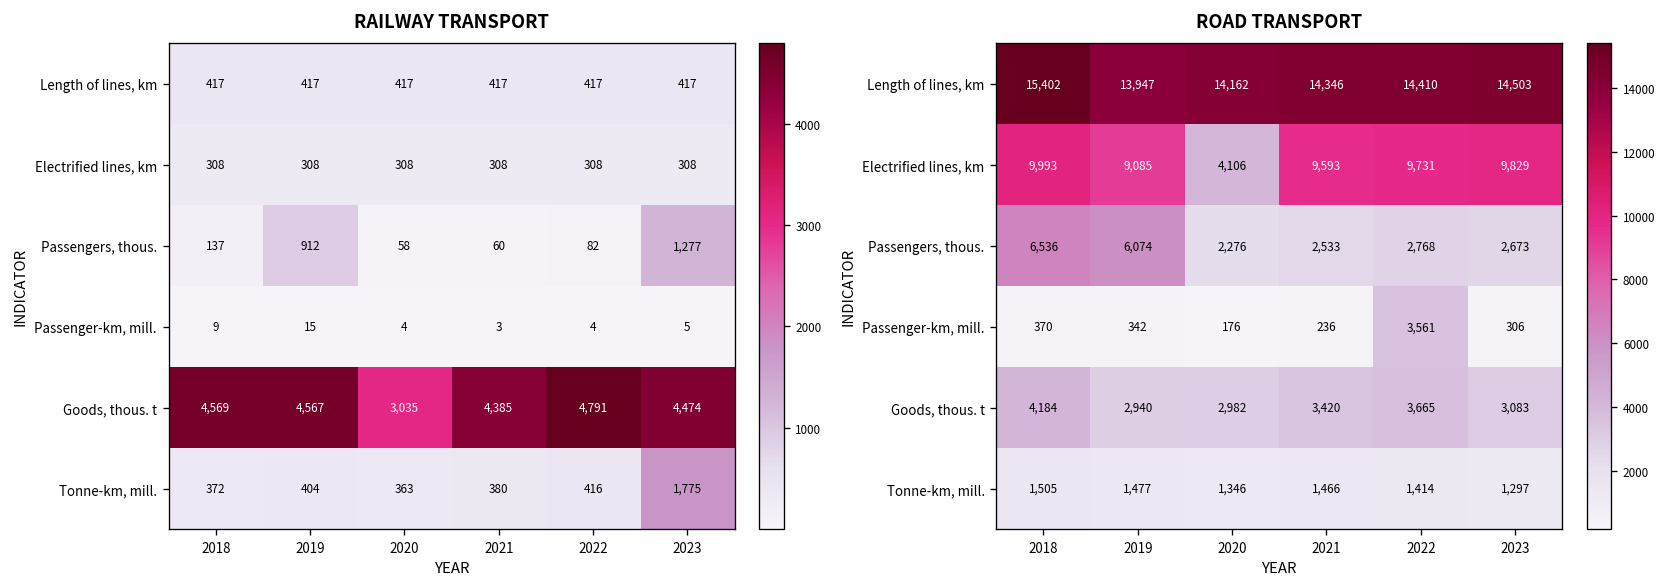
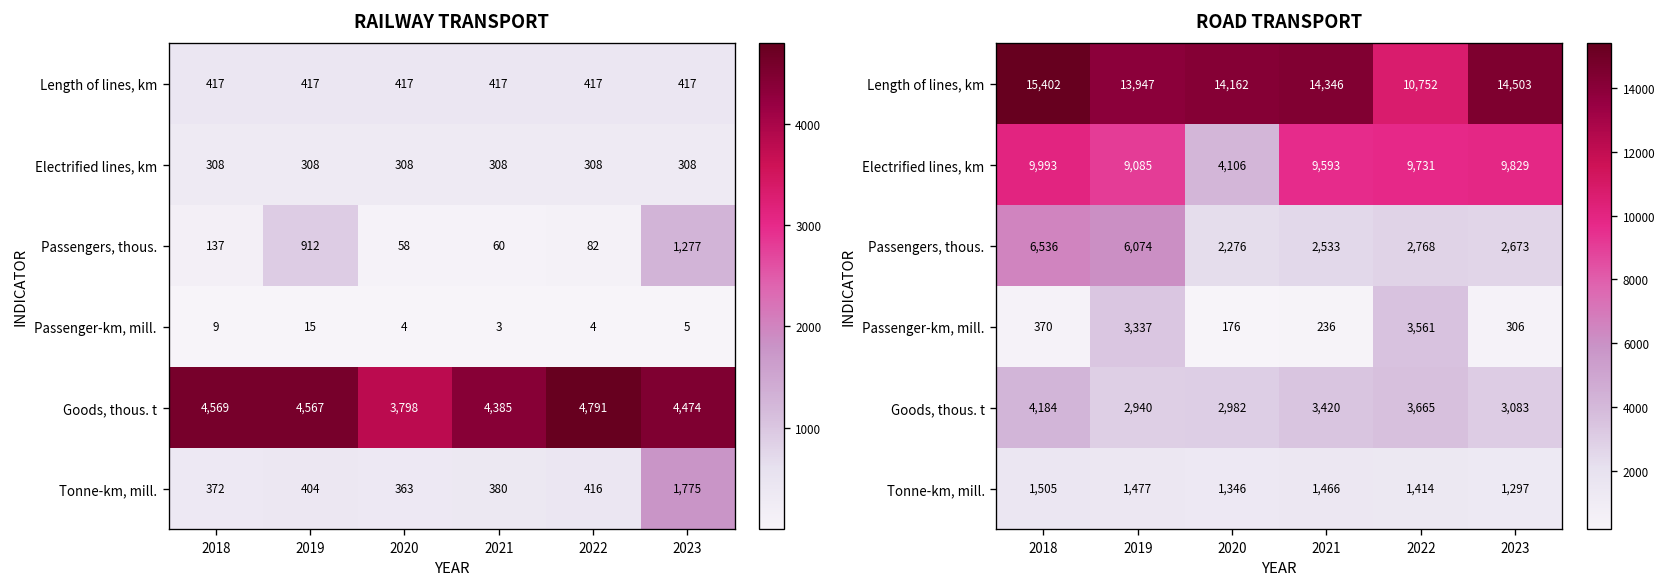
  {
    "RAILWAY TRANSPORT": {
      "Length of lines, km": {
        "2018": "417",
        "2019": "417",
        "2020": "417",
        "2021": "417",
        "2022": "417",
        "2023": "417"
      },
      "Electrified lines, km": {
        "2018": "308",
        "2019": "308",
        "2020": "308",
        "2021": "308",
        "2022": "308",
        "2023": "308"
      },
      "Passengers, thous.": {
        "2018": "137",
        "2019": "912",
        "2020": "58",
        "2021": "60",
        "2022": "82",
        "2023": "1,277"
      },
      "Passenger-km, mill.": {
        "2018": "9",
        "2019": "15",
        "2020": "4",
        "2021": "3",
        "2022": "4",
        "2023": "5"
      },
      "Goods, thous. t": {
        "2018": "4,569",
        "2019": "4,567",
-       "2020": "3,035",
+       "2020": "3,798",
        "2021": "4,385",
        "2022": "4,791",
        "2023": "4,474"
      },
      "Tonne-km, mill.": {
        "2018": "372",
        "2019": "404",
        "2020": "363",
        "2021": "380",
        "2022": "416",
        "2023": "1,775"
      }
    },
    "ROAD TRANSPORT": {
      "Length of lines, km": {
        "2018": "15,402",
        "2019": "13,947",
        "2020": "14,162",
        "2021": "14,346",
-       "2022": "14,410",
+       "2022": "10,752",
        "2023": "14,503"
      },
      "Electrified lines, km": {
        "2018": "9,993",
        "2019": "9,085",
        "2020": "4,106",
        "2021": "9,593",
        "2022": "9,731",
        "2023": "9,829"
      },
      "Passengers, thous.": {
        "2018": "6,536",
        "2019": "6,074",
        "2020": "2,276",
        "2021": "2,533",
        "2022": "2,768",
        "2023": "2,673"
      },
      "Passenger-km, mill.": {
        "2018": "370",
-       "2019": "342",
+       "2019": "3,337",
        "2020": "176",
        "2021": "236",
        "2022": "3,561",
        "2023": "306"
      },
      "Goods, thous. t": {
        "2018": "4,184",
        "2019": "2,940",
        "2020": "2,982",
        "2021": "3,420",
        "2022": "3,665",
        "2023": "3,083"
      },
      "Tonne-km, mill.": {
        "2018": "1,505",
        "2019": "1,477",
        "2020": "1,346",
        "2021": "1,466",
        "2022": "1,414",
        "2023": "1,297"
      }
    }
  }
